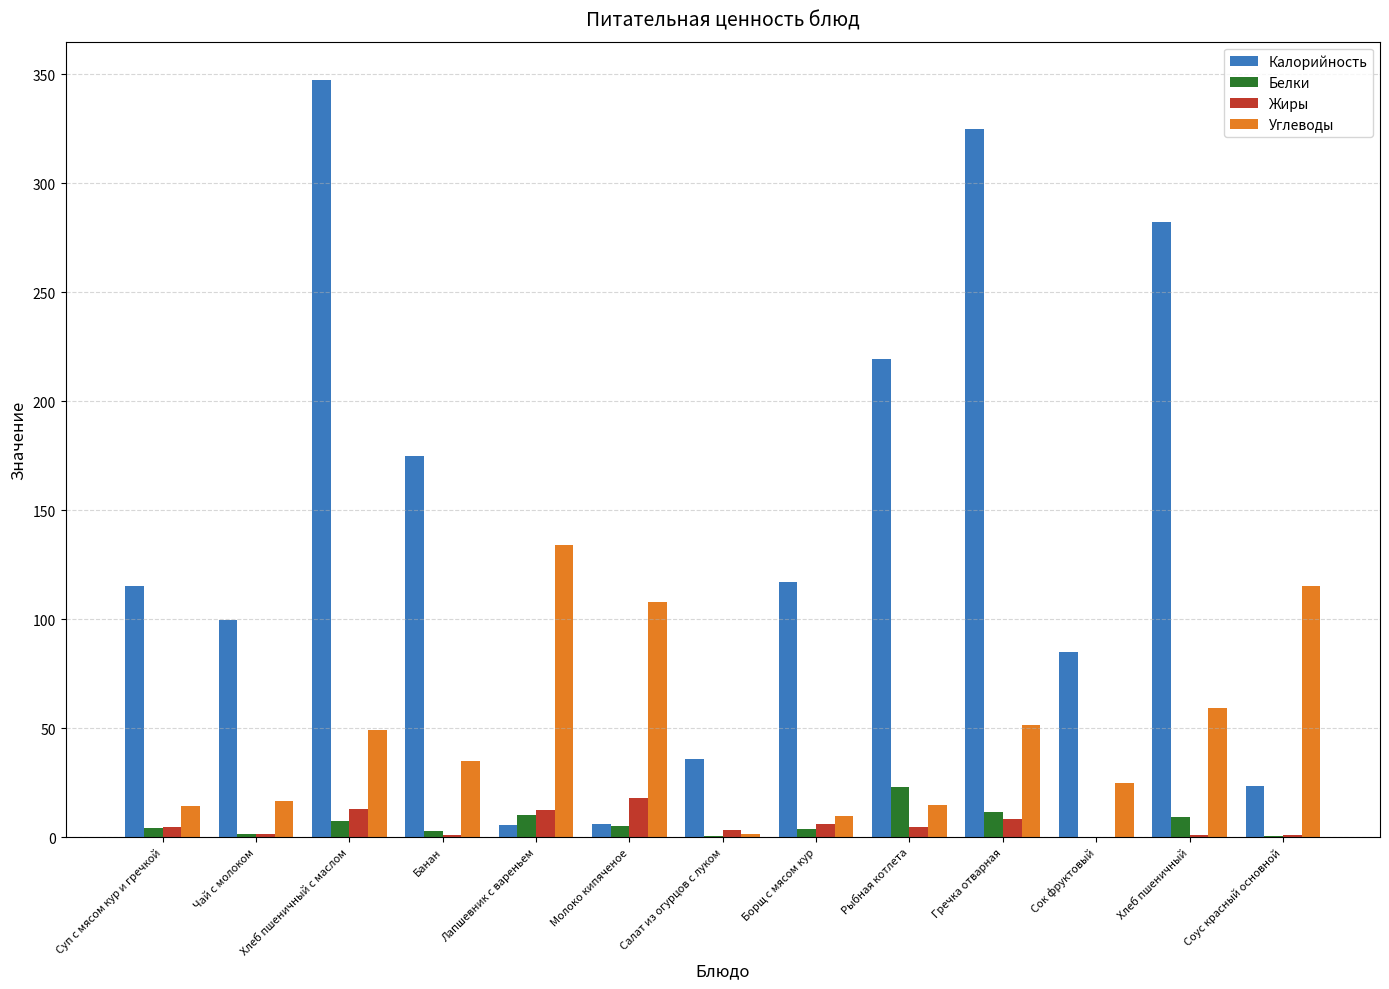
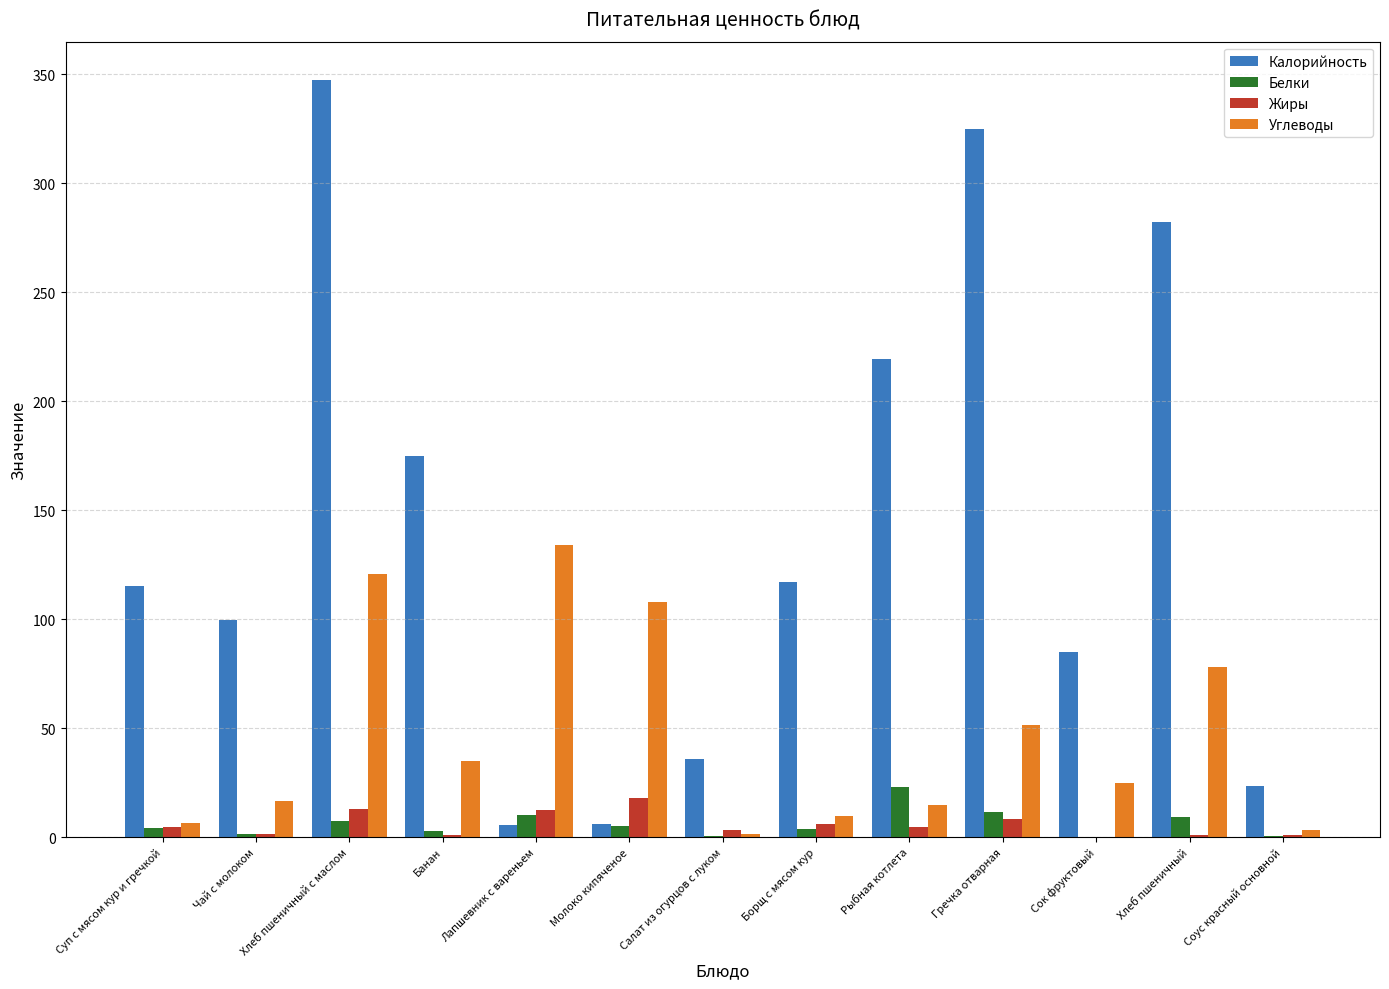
  {
    "Калорийность": {
      "Суп с мясом кур и гречкой": 115,
      "Чай с молоком": 100,
      "Хлеб пшеничный с маслом": 348,
      "Банан": 175,
      "Лапшевник с вареньем": 6,
      "Молоко кипяченое": 6,
      "Салат из огурцов с луком": 36,
      "Борщ с мясом кур": 117,
      "Рыбная котлета": 219,
      "Гречка отварная": 325,
      "Сок фруктовый": 85,
      "Хлеб пшеничный": 282,
      "Соус красный основной": 24
    },
    "Белки": {
      "Суп с мясом кур и гречкой": 4,
      "Чай с молоком": 1,
      "Хлеб пшеничный с маслом": 8,
      "Банан": 3,
      "Лапшевник с вареньем": 10,
      "Молоко кипяченое": 5,
      "Борщ с мясом кур": 4,
      "Рыбная котлета": 23,
      "Гречка отварная": 12,
      "Хлеб пшеничный": 9
    },
    "Жиры": {
      "Суп с мясом кур и гречкой": 5,
      "Чай с молоком": 2,
      "Хлеб пшеничный с маслом": 13,
      "Лапшевник с вареньем": 12,
      "Молоко кипяченое": 18,
      "Салат из огурцов с луком": 3,
      "Борщ с мясом кур": 6,
      "Рыбная котлета": 5,
      "Гречка отварная": 8,
      "Сок фруктовый": 0
    },
    "Углеводы": {
-     "Суп с мясом кур и гречкой": 14,
+     "Суп с мясом кур и гречкой": 6,
      "Чай с молоком": 16,
-     "Хлеб пшеничный с маслом": 49,
+     "Хлеб пшеничный с маслом": 121,
      "Банан": 35,
      "Лапшевник с вареньем": 134,
      "Молоко кипяченое": 108,
      "Салат из огурцов с луком": 2,
      "Борщ с мясом кур": 10,
      "Рыбная котлета": 15,
      "Гречка отварная": 52,
      "Сок фруктовый": 25,
-     "Хлеб пшеничный": 59,
-     "Соус красный основной": 115
+     "Хлеб пшеничный": 78,
+     "Соус красный основной": 3
    }
  }
